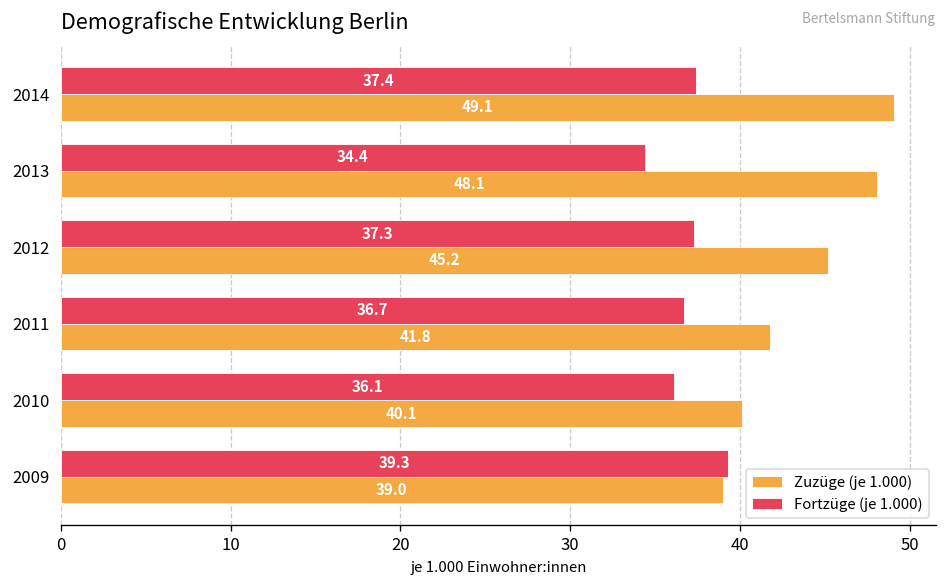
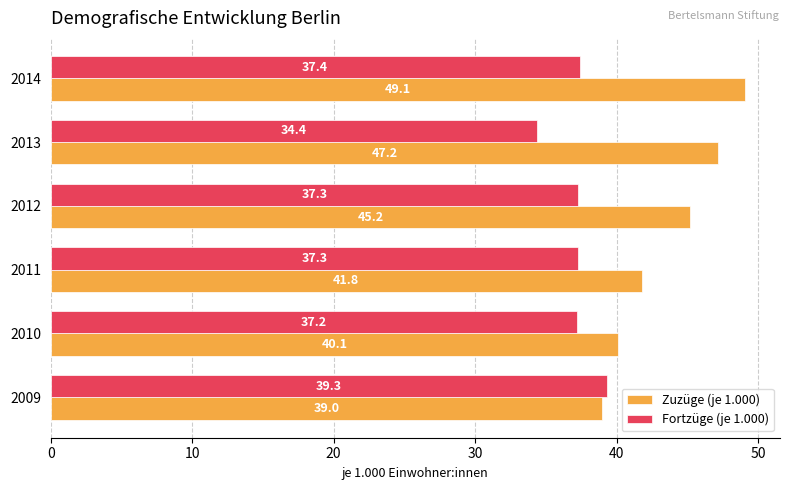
  {
    "Zuzüge (je 1.000)": {
      "2014": 49.1,
-     "2013": 48.1,
+     "2013": 47.2,
      "2012": 45.2,
      "2011": 41.8,
      "2010": 40.1,
      "2009": 39.0
    },
    "Fortzüge (je 1.000)": {
      "2014": 37.4,
      "2013": 34.4,
      "2012": 37.3,
-     "2011": 36.7,
-     "2010": 36.1,
+     "2011": 37.3,
+     "2010": 37.2,
      "2009": 39.3
    }
  }
